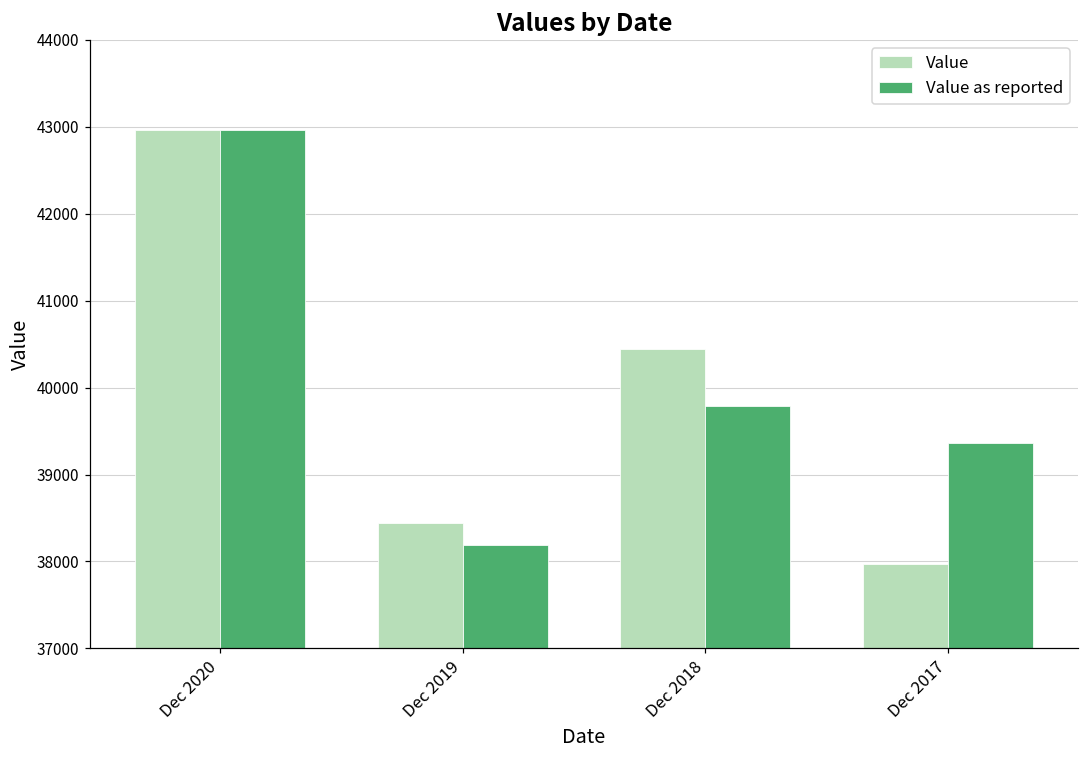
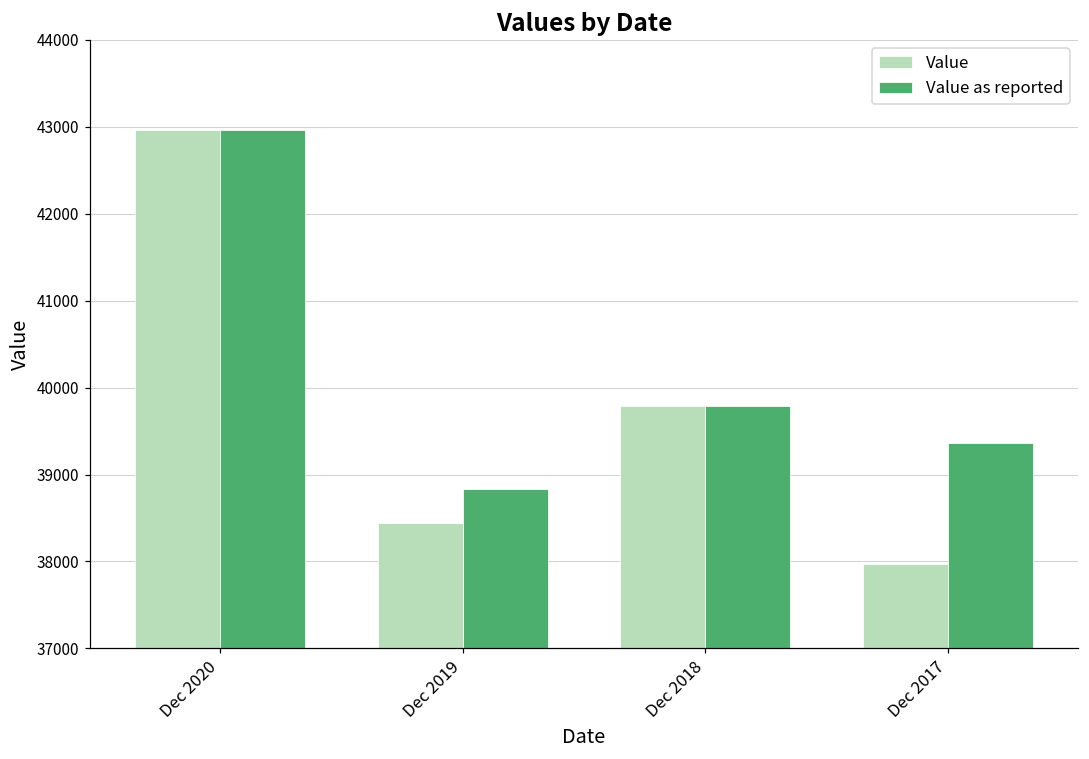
  {
    "Value": {
      "Dec 2020": 43000,
      "Dec 2019": 38400,
-     "Dec 2018": 40400,
+     "Dec 2018": 39800,
      "Dec 2017": 38000
    },
    "Value as reported": {
      "Dec 2020": 43000,
-     "Dec 2019": 38200,
+     "Dec 2019": 38800,
      "Dec 2018": 39800,
      "Dec 2017": 39400
    }
  }
